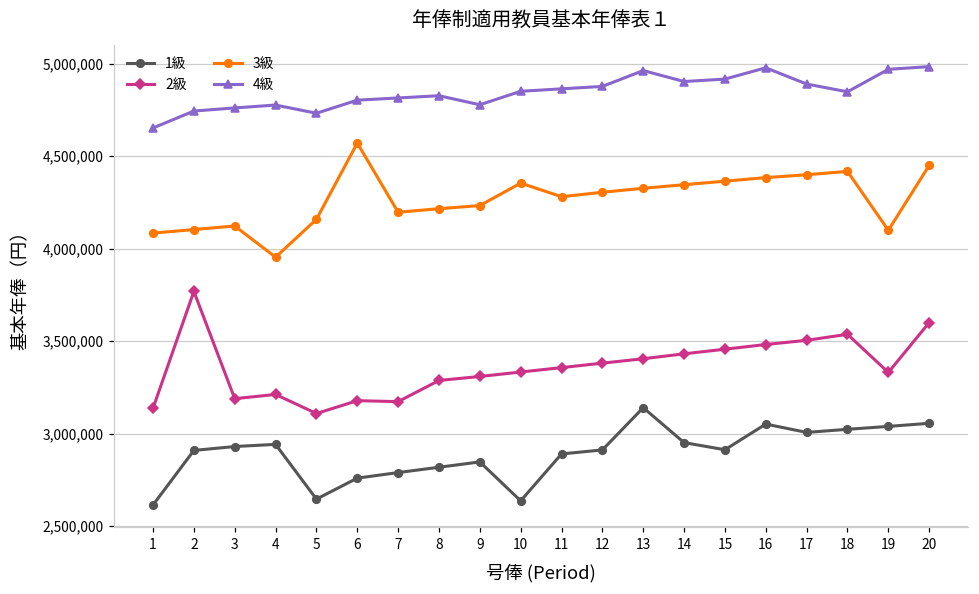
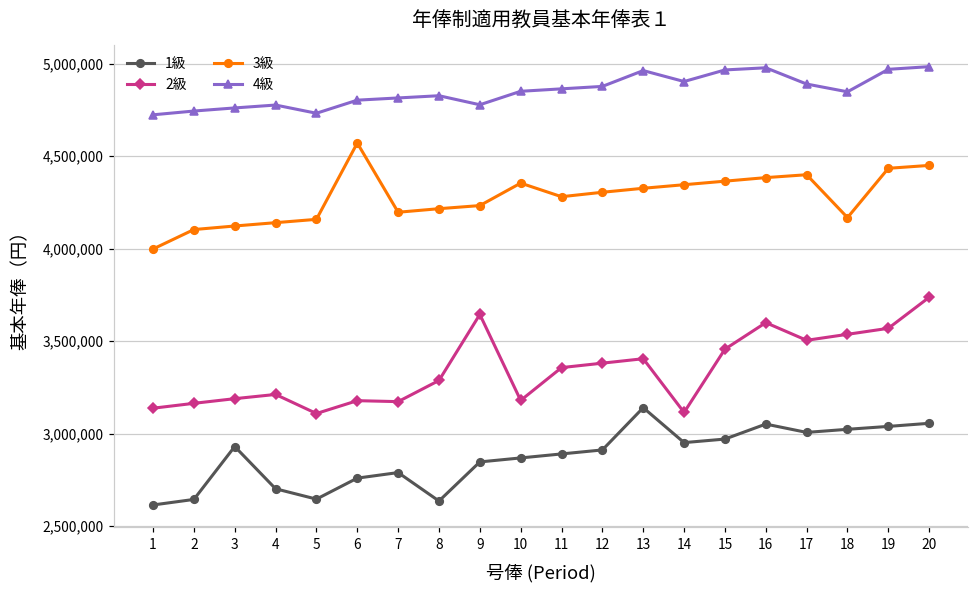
  {
    "1級": {
      "1": "2,610,000",
-     "2": "2,910,000",
+     "2": "2,640,000",
      "3": "2,930,000",
-     "4": "2,940,000",
+     "4": "2,700,000",
      "5": "2,650,000",
      "6": "2,760,000",
      "7": "2,790,000",
-     "8": "2,820,000",
+     "8": "2,640,000",
      "9": "2,850,000",
-     "10": "2,640,000",
+     "10": "2,870,000",
      "11": "2,890,000",
      "12": "2,910,000",
      "13": "3,140,000",
      "14": "2,950,000",
-     "15": "2,910,000",
+     "15": "2,970,000",
      "16": "3,050,000",
      "17": "3,010,000",
      "18": "3,020,000",
      "19": "3,040,000",
      "20": "3,060,000"
    },
    "2級": {
      "1": "3,140,000",
-     "2": "3,770,000",
+     "2": "3,160,000",
      "3": "3,190,000",
      "4": "3,210,000",
      "5": "3,110,000",
      "6": "3,180,000",
      "7": "3,170,000",
      "8": "3,290,000",
-     "9": "3,310,000",
-     "10": "3,330,000",
+     "9": "3,640,000",
+     "10": "3,180,000",
      "11": "3,360,000",
      "12": "3,380,000",
      "13": "3,400,000",
-     "14": "3,430,000",
+     "14": "3,110,000",
      "15": "3,460,000",
-     "16": "3,480,000",
+     "16": "3,600,000",
      "17": "3,500,000",
      "18": "3,540,000",
-     "19": "3,330,000",
-     "20": "3,600,000"
+     "19": "3,570,000",
+     "20": "3,740,000"
    },
    "3級": {
-     "1": "4,080,000",
+     "1": "4,000,000",
      "2": "4,100,000",
      "3": "4,120,000",
-     "4": "3,950,000",
+     "4": "4,140,000",
      "5": "4,160,000",
      "6": "4,570,000",
      "7": "4,200,000",
      "8": "4,220,000",
      "9": "4,230,000",
      "10": "4,350,000",
      "11": "4,280,000",
      "12": "4,300,000",
      "13": "4,330,000",
      "14": "4,350,000",
      "15": "4,360,000",
      "16": "4,380,000",
      "17": "4,400,000",
-     "18": "4,420,000",
-     "19": "4,100,000",
+     "18": "4,170,000",
+     "19": "4,430,000",
      "20": "4,450,000"
    },
    "4級": {
-     "1": "4,650,000",
+     "1": "4,720,000",
      "2": "4,740,000",
      "3": "4,760,000",
      "4": "4,780,000",
      "5": "4,730,000",
      "6": "4,800,000",
      "7": "4,810,000",
      "8": "4,830,000",
      "9": "4,780,000",
      "10": "4,850,000",
      "11": "4,860,000",
      "12": "4,880,000",
      "13": "4,960,000",
      "14": "4,900,000",
-     "15": "4,920,000",
+     "15": "4,970,000",
      "16": "4,980,000",
      "17": "4,890,000",
      "18": "4,850,000",
      "19": "4,970,000",
      "20": "4,980,000"
    }
  }
